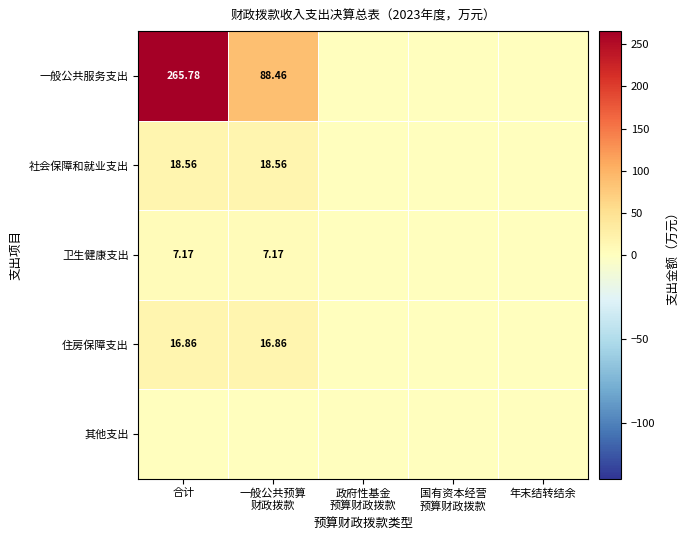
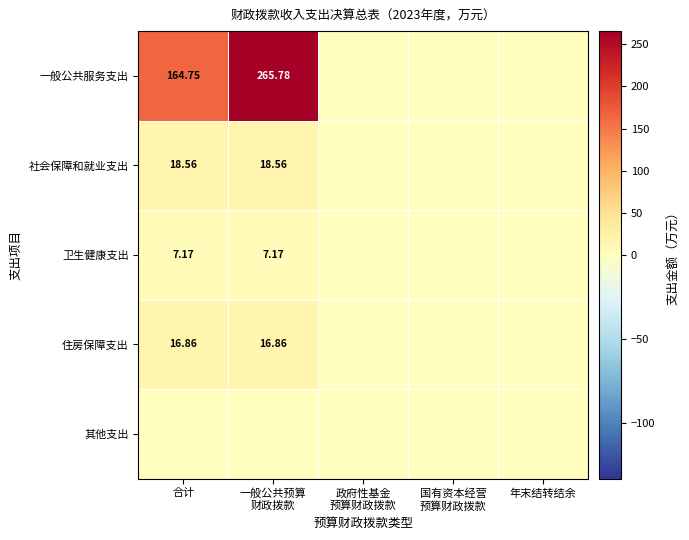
  {
    "一般公共服务支出": {
-     "合计": 265.78,
-     "一般公共预算 财政拨款": 88.46
+     "合计": 164.75,
+     "一般公共预算 财政拨款": 265.78
    },
    "社会保障和就业支出": {
      "合计": 18.56,
      "一般公共预算 财政拨款": 18.56
    },
    "卫生健康支出": {
      "合计": 7.17,
      "一般公共预算 财政拨款": 7.17
    },
    "住房保障支出": {
      "合计": 16.86,
      "一般公共预算 财政拨款": 16.86
    }
  }
